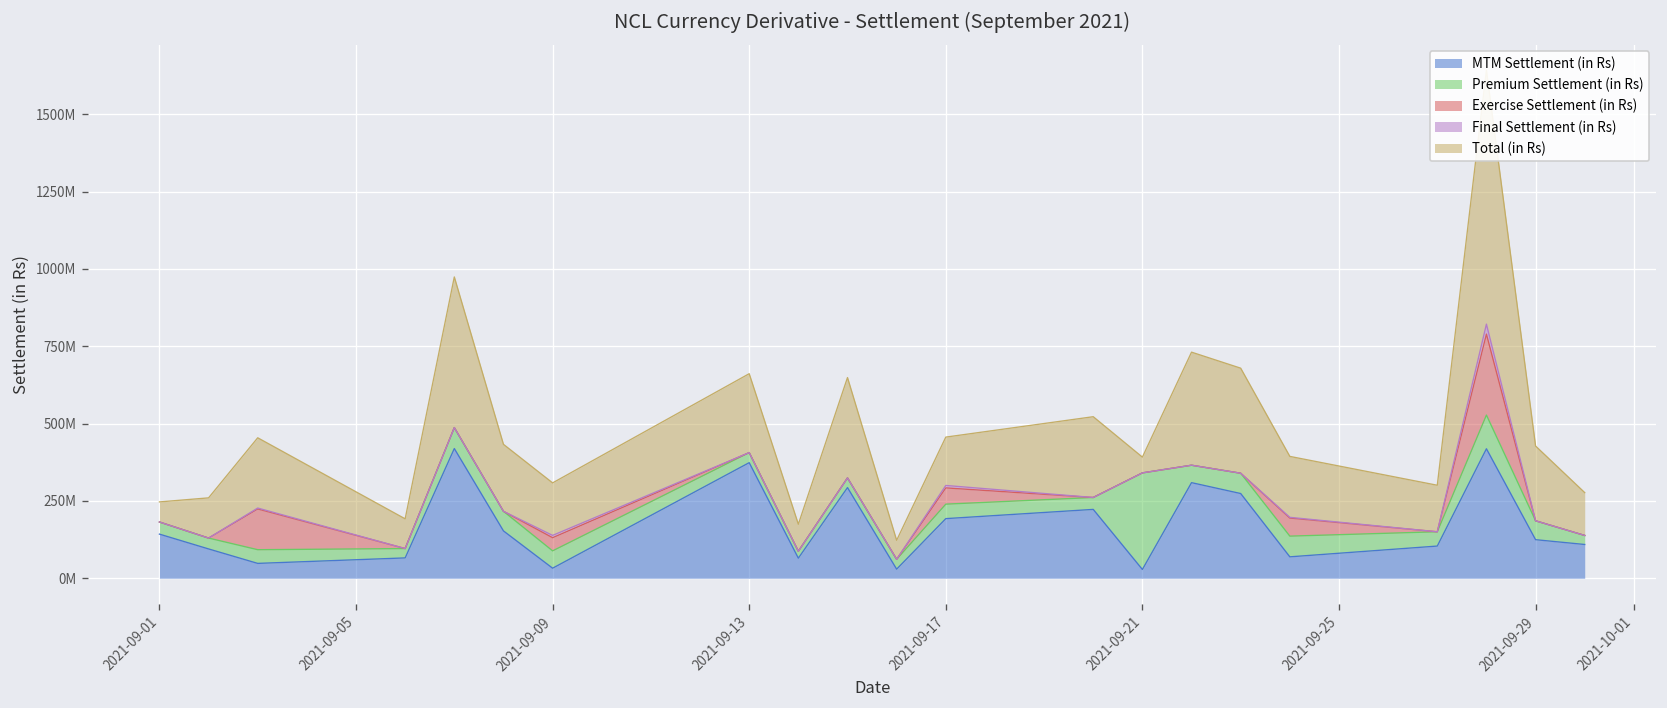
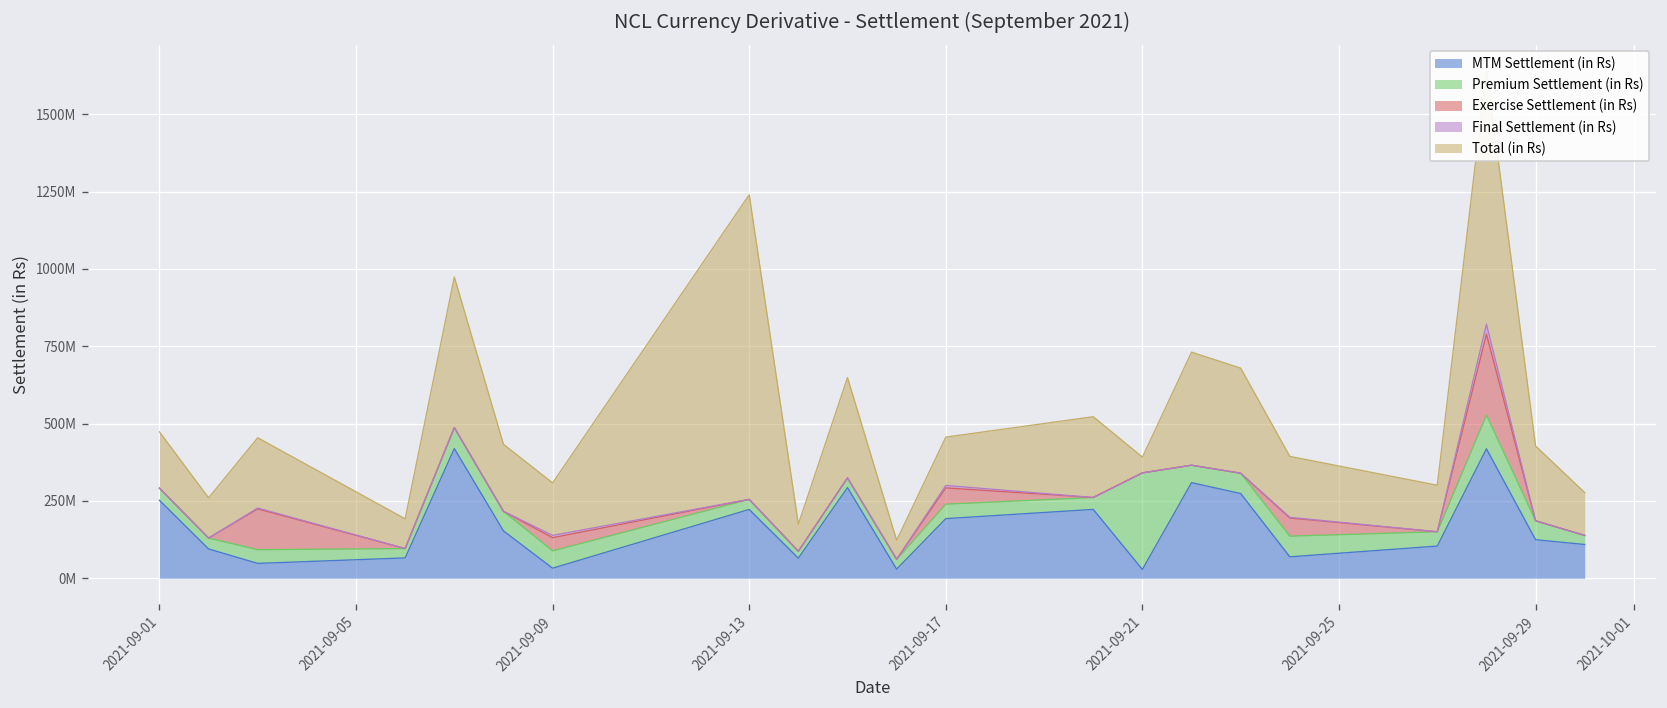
  {
    "MTM Settlement (in Rs)": {
-     "2021-09-01": 140000000,
+     "2021-09-01": 250000000,
      "2021-09-09": 30000000,
-     "2021-09-13": 370000000,
+     "2021-09-13": 220000000,
      "2021-09-17": 190000000,
      "2021-09-21": 30000000,
      "2021-09-29": 120000000
    },
    "Premium Settlement (in Rs)": {
      "2021-09-09": 60000000,
      "2021-09-17": 50000000
    },
    "Total (in Rs)": {
-     "2021-09-01": 60000000,
+     "2021-09-01": 180000000,
      "2021-09-09": 170000000,
-     "2021-09-13": 260000000,
+     "2021-09-13": 980000000,
      "2021-09-17": 160000000,
      "2021-09-21": 50000000,
      "2021-09-29": 240000000
    }
  }
